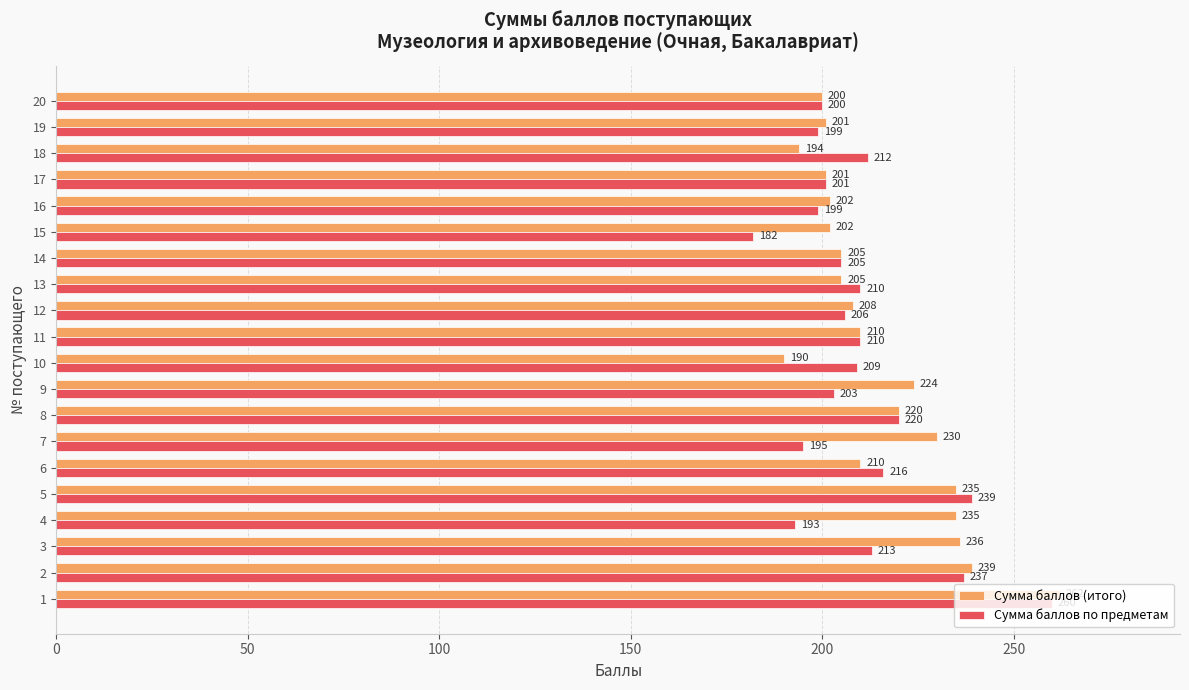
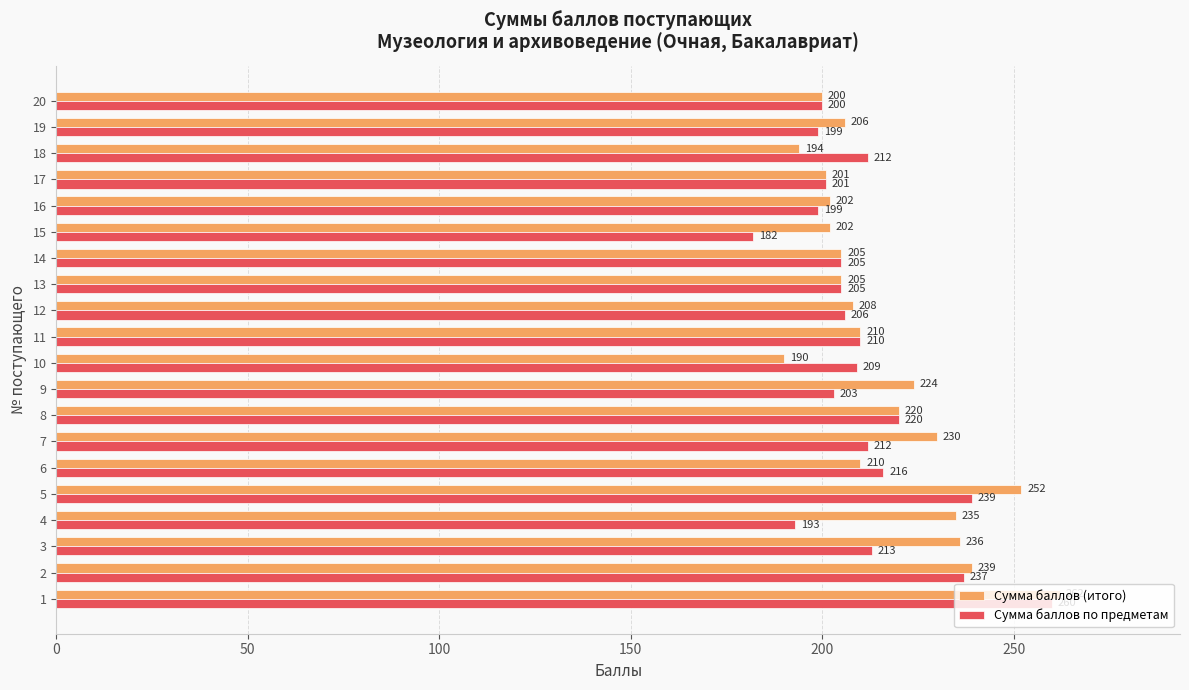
  {
    "Сумма баллов (итого)": {
      "20": 200,
-     "19": 201,
+     "19": 206,
      "18": 194,
      "17": 201,
      "16": 202,
      "15": 202,
      "14": 205,
      "13": 205,
      "12": 208,
      "11": 210,
      "10": 190,
      "9": 224,
      "8": 220,
      "7": 230,
      "6": 210,
-     "5": 235,
+     "5": 252,
      "4": 235,
      "3": 236,
      "2": 239
    },
    "Сумма баллов по предметам": {
      "20": 200,
      "19": 199,
      "18": 212,
      "17": 201,
      "16": 199,
      "15": 182,
      "14": 205,
-     "13": 210,
+     "13": 205,
      "12": 206,
      "11": 210,
      "10": 209,
      "9": 203,
      "8": 220,
-     "7": 195,
+     "7": 212,
      "6": 216,
      "5": 239,
      "4": 193,
      "3": 213,
      "2": 237
    }
  }
